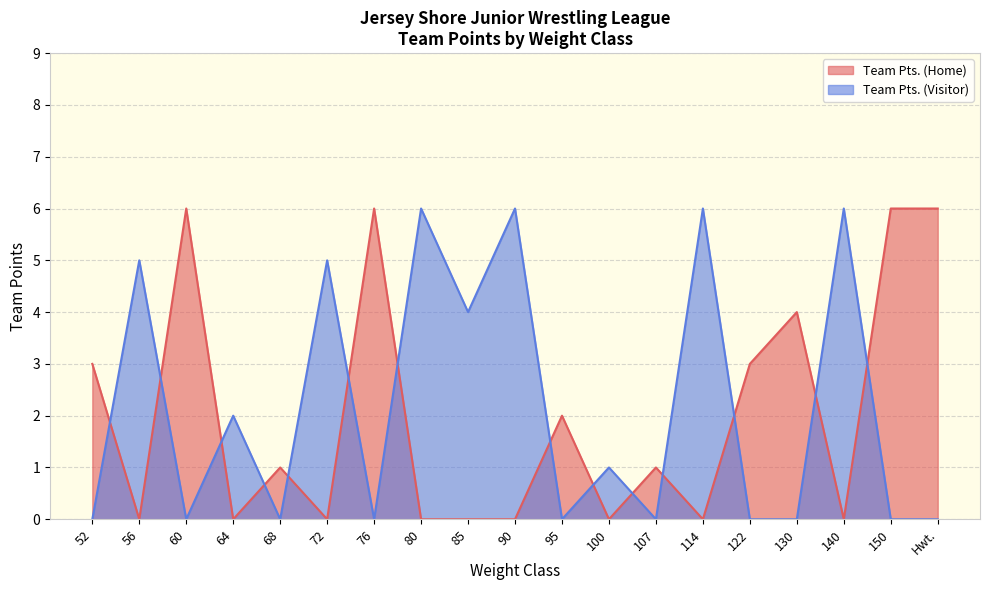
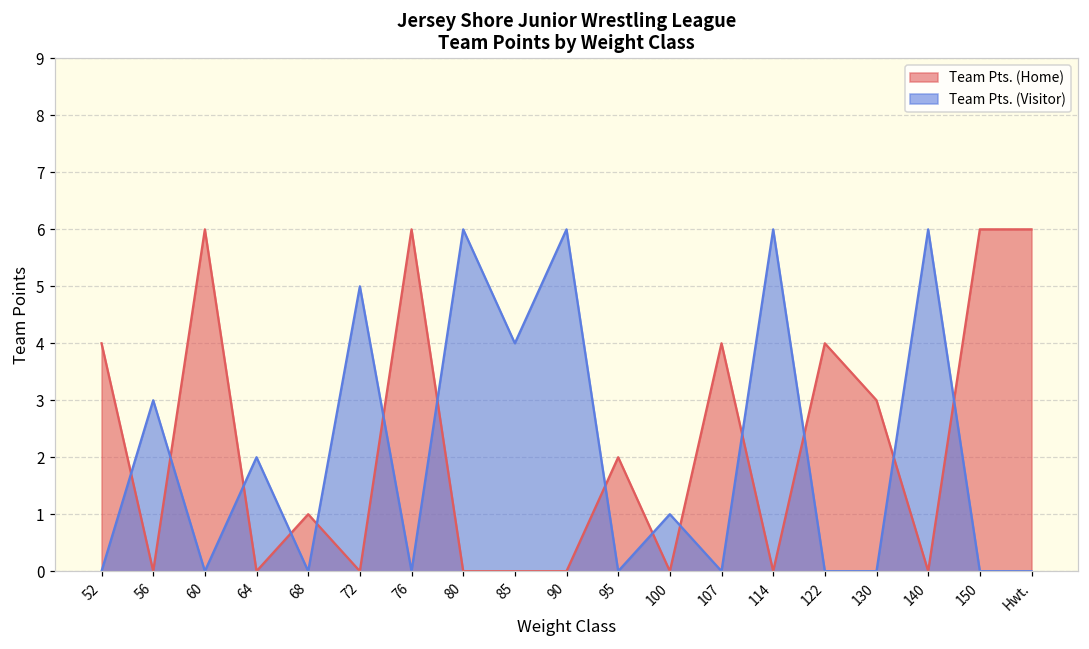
  {
    "Team Pts. (Home)": {
-     "52": 3,
+     "52": 4,
      "56": 0,
      "60": 6,
      "64": 0,
      "68": 1,
      "72": 0,
      "76": 6,
      "80": 0,
      "85": 0,
      "90": 0,
      "95": 2,
      "100": 0,
-     "107": 1,
+     "107": 4,
      "114": 0,
-     "122": 3,
-     "130": 4,
+     "122": 4,
+     "130": 3,
      "140": 0,
      "150": 6,
      "Hwt.": 6
    },
    "Team Pts. (Visitor)": {
      "52": 0,
-     "56": 5,
+     "56": 3,
      "60": 0,
      "64": 2,
      "68": 0,
      "72": 5,
      "76": 0,
      "80": 6,
      "85": 4,
      "90": 6,
      "95": 0,
      "100": 1,
      "107": 0,
      "114": 6,
      "122": 0,
      "130": 0,
      "140": 6,
      "150": 0,
      "Hwt.": 0
    }
  }
